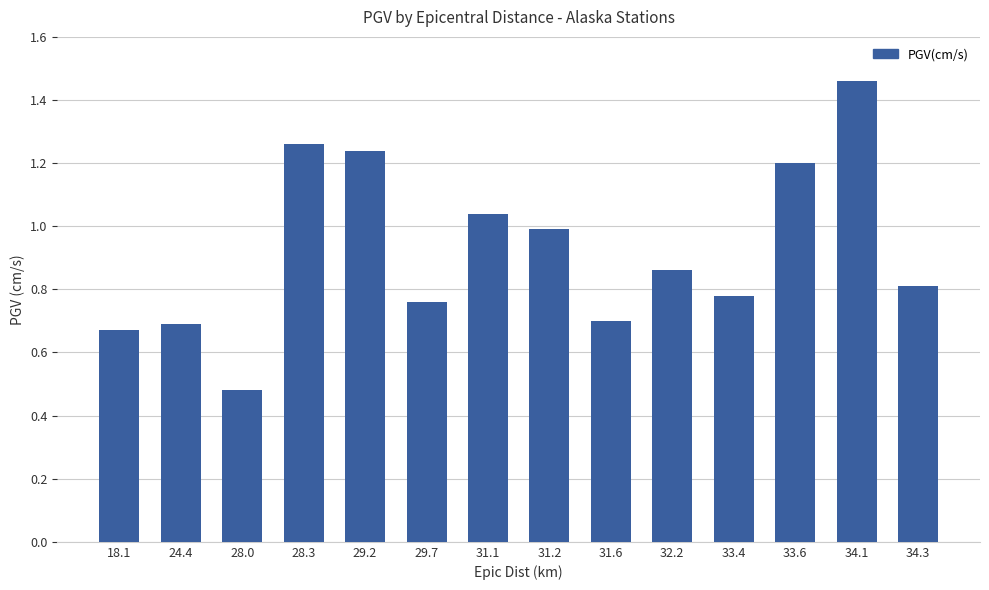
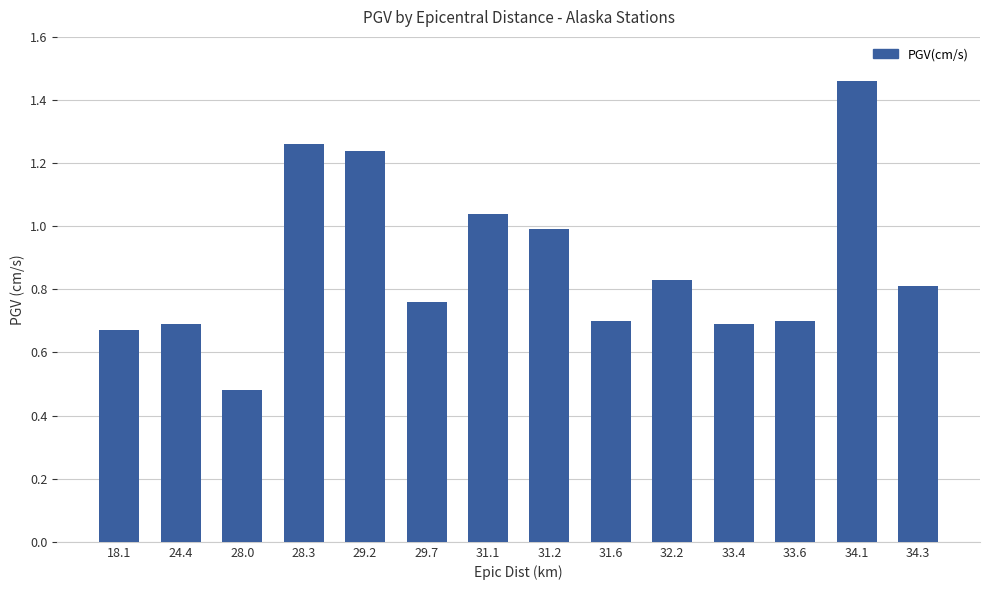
  {
    "18.1": 0.67,
    "24.4": 0.69,
    "28.0": 0.48,
    "28.3": 1.26,
    "29.2": 1.24,
    "29.7": 0.76,
    "31.1": 1.04,
    "31.2": 0.99,
    "31.6": 0.70,
-   "32.2": 0.86,
-   "33.4": 0.78,
-   "33.6": 1.2,
+   "32.2": 0.83,
+   "33.4": 0.69,
+   "33.6": 0.7,
    "34.1": 1.46,
    "34.3": 0.81
  }
